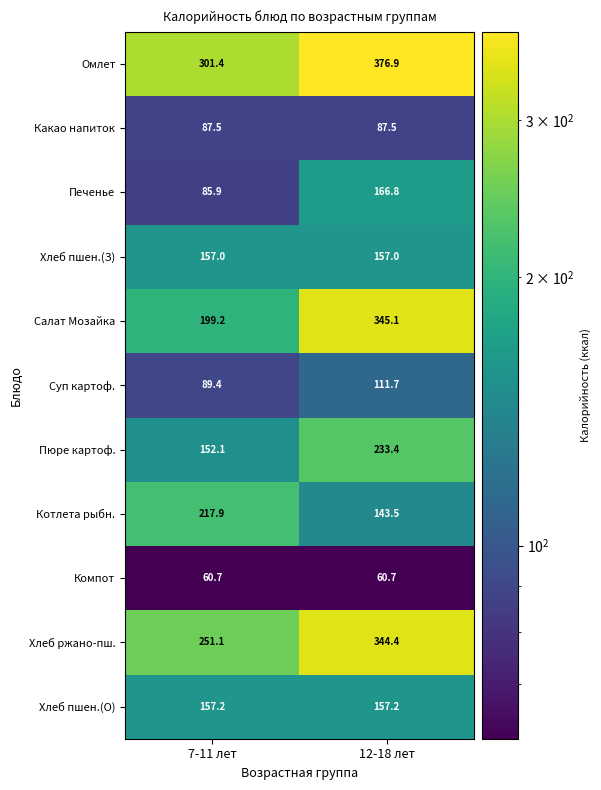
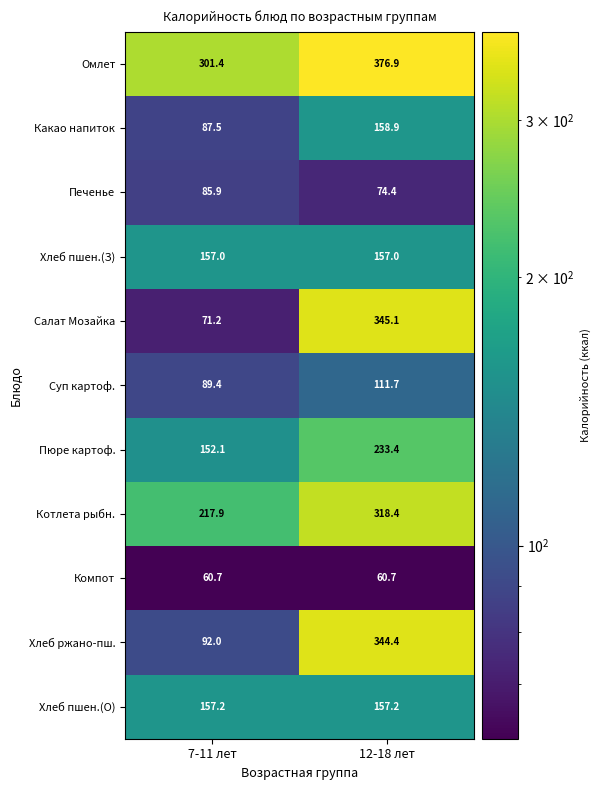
  {
    "Омлет": {
      "7-11 лет": 301.4,
      "12-18 лет": 376.9
    },
    "Какао напиток": {
      "7-11 лет": 87.5,
-     "12-18 лет": 87.5
+     "12-18 лет": 158.9
    },
    "Печенье": {
      "7-11 лет": 85.9,
-     "12-18 лет": 166.8
+     "12-18 лет": 74.4
    },
    "Хлеб пшен.(З)": {
      "7-11 лет": 157.0,
      "12-18 лет": 157.0
    },
    "Салат Мозайка": {
-     "7-11 лет": 199.2,
+     "7-11 лет": 71.2,
      "12-18 лет": 345.1
    },
    "Суп картоф.": {
      "7-11 лет": 89.4,
      "12-18 лет": 111.7
    },
    "Пюре картоф.": {
      "7-11 лет": 152.1,
      "12-18 лет": 233.4
    },
    "Котлета рыбн.": {
      "7-11 лет": 217.9,
-     "12-18 лет": 143.5
+     "12-18 лет": 318.4
    },
    "Компот": {
      "7-11 лет": 60.7,
      "12-18 лет": 60.7
    },
    "Хлеб ржано-пш.": {
-     "7-11 лет": 251.1,
+     "7-11 лет": 92.0,
      "12-18 лет": 344.4
    },
    "Хлеб пшен.(О)": {
      "7-11 лет": 157.2,
      "12-18 лет": 157.2
    }
  }
